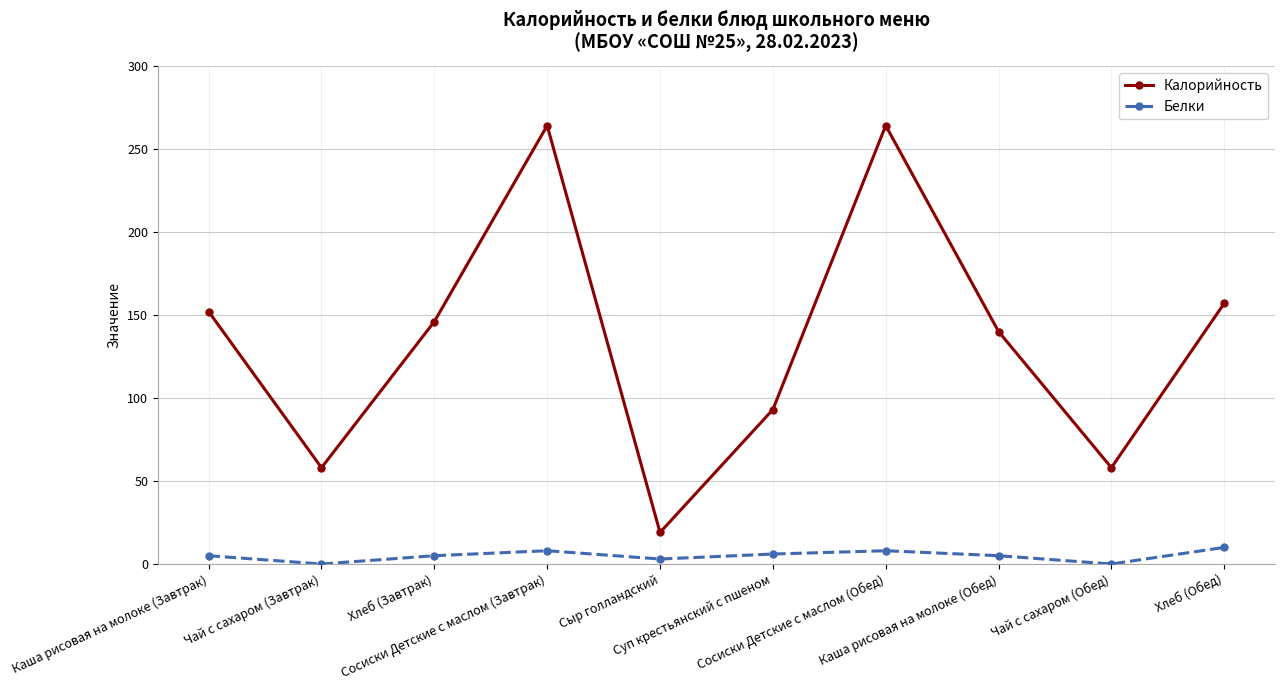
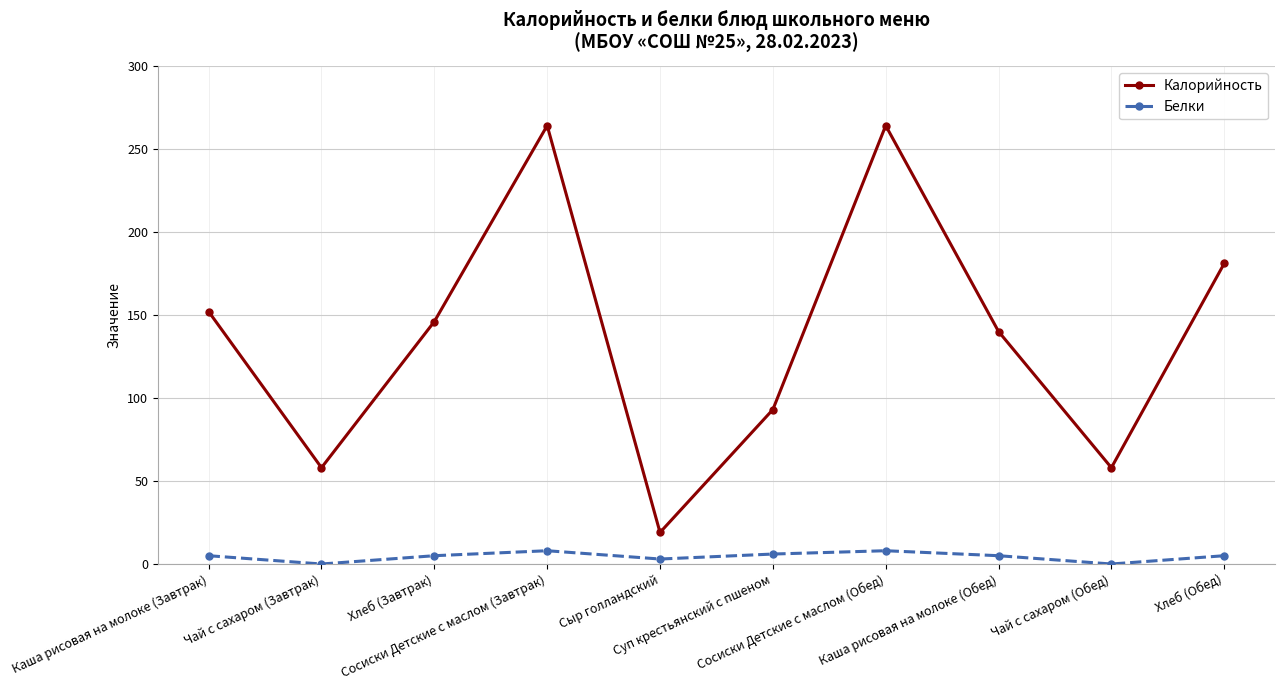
  {
    "Калорийность": {
      "Каша рисовая на молоке (Завтрак)": 152,
      "Чай с сахаром (Завтрак)": 58,
      "Хлеб (Завтрак)": 146,
      "Сосиски Детские с маслом (Завтрак)": 264,
      "Сыр голландский": 19,
      "Суп крестьянский с пшеном": 93,
      "Сосиски Детские с маслом (Обед)": 264,
      "Каша рисовая на молоке (Обед)": 140,
      "Чай с сахаром (Обед)": 58,
-     "Хлеб (Обед)": 157
+     "Хлеб (Обед)": 181
    },
    "Белки": {
      "Каша рисовая на молоке (Завтрак)": 5,
      "Чай с сахаром (Завтрак)": 0,
      "Хлеб (Завтрак)": 5,
      "Сосиски Детские с маслом (Завтрак)": 8,
      "Сыр голландский": 3,
      "Суп крестьянский с пшеном": 6,
      "Сосиски Детские с маслом (Обед)": 8,
      "Каша рисовая на молоке (Обед)": 5,
      "Чай с сахаром (Обед)": 0,
-     "Хлеб (Обед)": 10
+     "Хлеб (Обед)": 5
    }
  }
